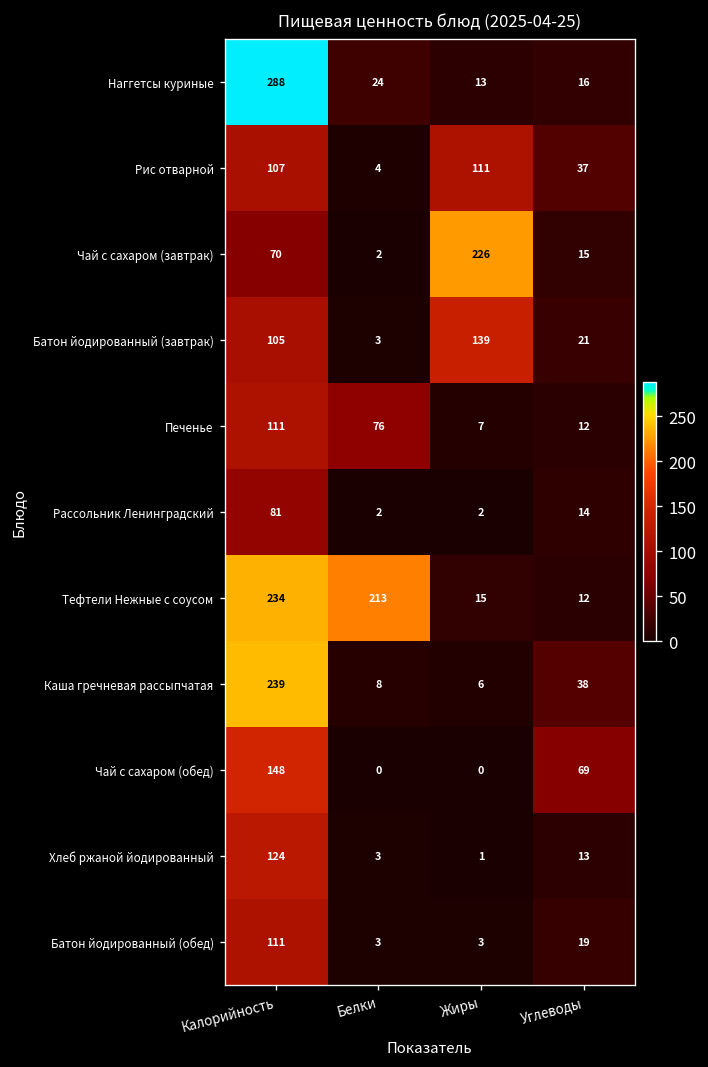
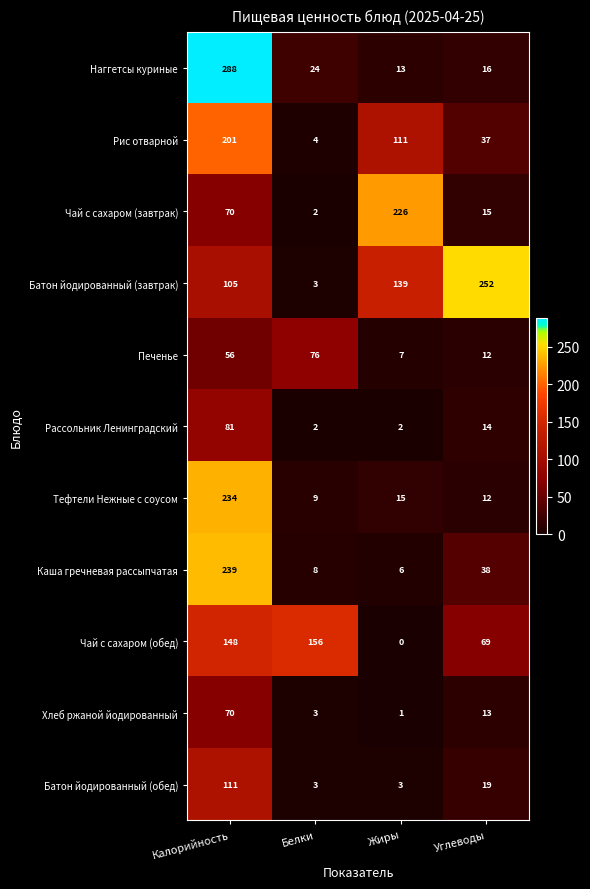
  {
    "Наггетсы куриные": {
      "Калорийность": 288,
      "Белки": 24,
      "Жиры": 13,
      "Углеводы": 16
    },
    "Рис отварной": {
-     "Калорийность": 107,
+     "Калорийность": 201,
      "Белки": 4,
      "Жиры": 111,
      "Углеводы": 37
    },
    "Чай с сахаром (завтрак)": {
      "Калорийность": 70,
      "Белки": 2,
      "Жиры": 226,
      "Углеводы": 15
    },
    "Батон йодированный (завтрак)": {
      "Калорийность": 105,
      "Белки": 3,
      "Жиры": 139,
-     "Углеводы": 21
+     "Углеводы": 252
    },
    "Печенье": {
-     "Калорийность": 111,
+     "Калорийность": 56,
      "Белки": 76,
      "Жиры": 7,
      "Углеводы": 12
    },
    "Рассольник Ленинградский": {
      "Калорийность": 81,
      "Белки": 2,
      "Жиры": 2,
      "Углеводы": 14
    },
    "Тефтели Нежные с соусом": {
      "Калорийность": 234,
-     "Белки": 213,
+     "Белки": 9,
      "Жиры": 15,
      "Углеводы": 12
    },
    "Каша гречневая рассыпчатая": {
      "Калорийность": 239,
      "Белки": 8,
      "Жиры": 6,
      "Углеводы": 38
    },
    "Чай с сахаром (обед)": {
      "Калорийность": 148,
-     "Белки": 0,
+     "Белки": 156,
      "Жиры": 0,
      "Углеводы": 69
    },
    "Хлеб ржаной йодированный": {
-     "Калорийность": 124,
+     "Калорийность": 70,
      "Белки": 3,
      "Жиры": 1,
      "Углеводы": 13
    },
    "Батон йодированный (обед)": {
      "Калорийность": 111,
      "Белки": 3,
      "Жиры": 3,
      "Углеводы": 19
    }
  }
